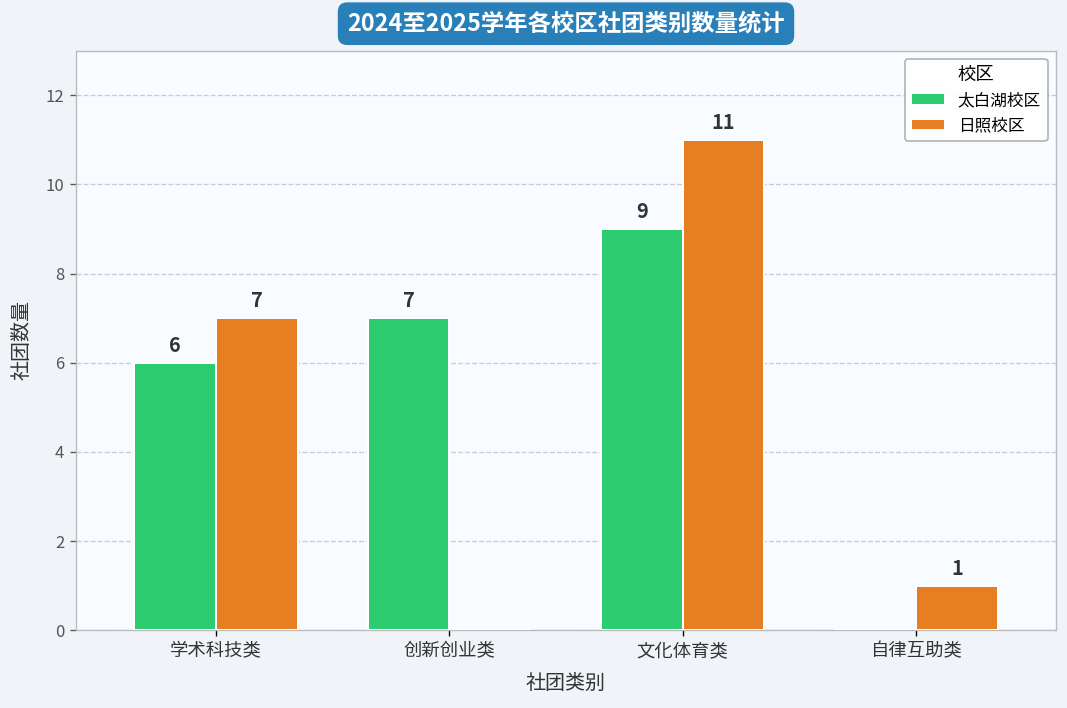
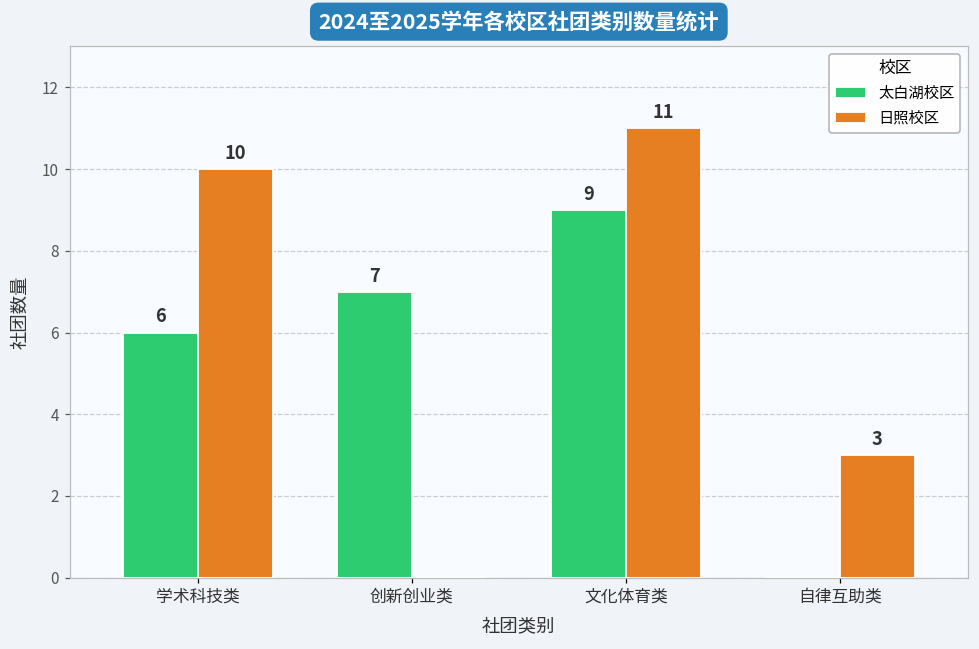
  {
    "太白湖校区": {
      "学术科技类": 6,
      "创新创业类": 7,
      "文化体育类": 9
    },
    "日照校区": {
-     "学术科技类": 7,
+     "学术科技类": 10,
      "文化体育类": 11,
-     "自律互助类": 1
+     "自律互助类": 3
    }
  }
